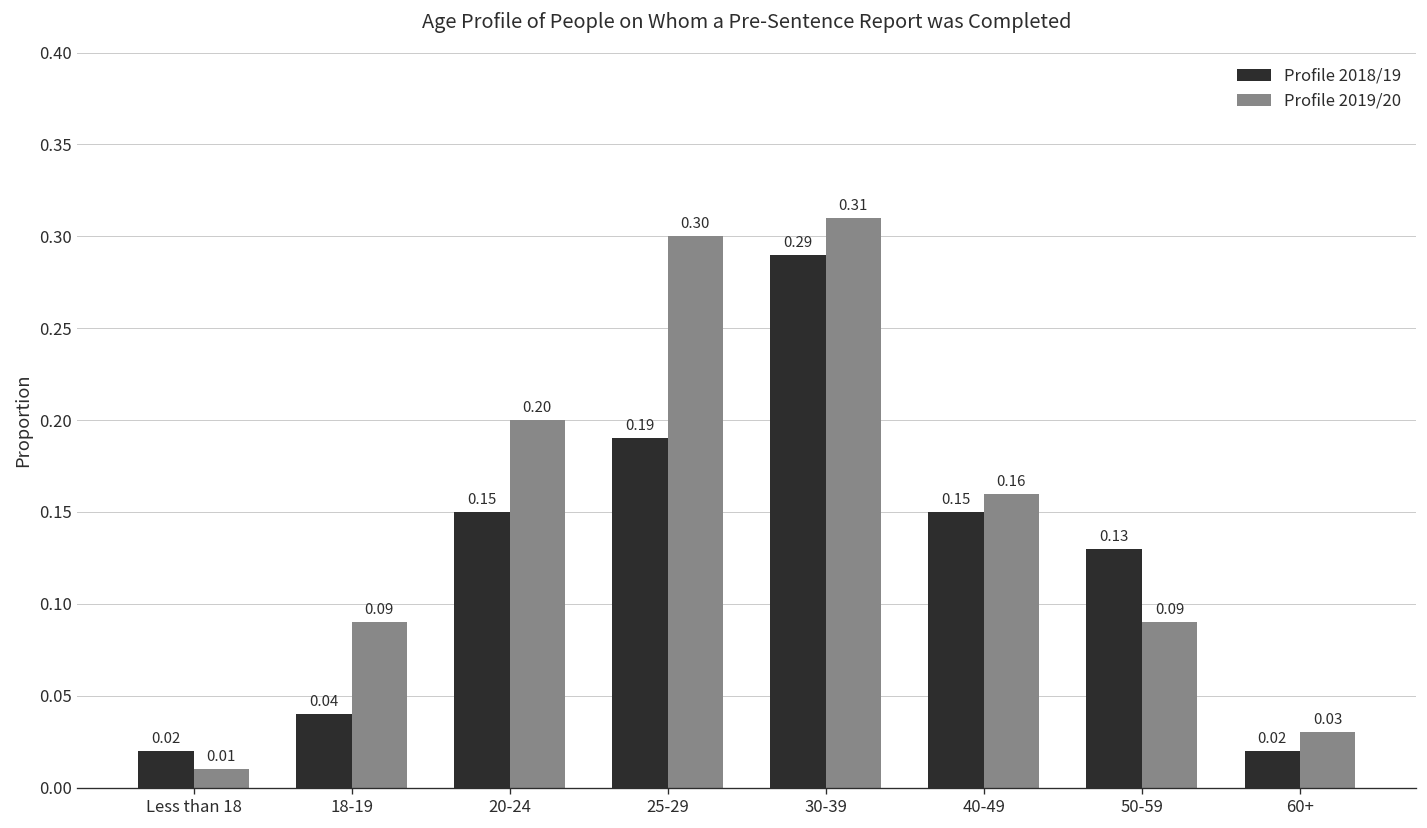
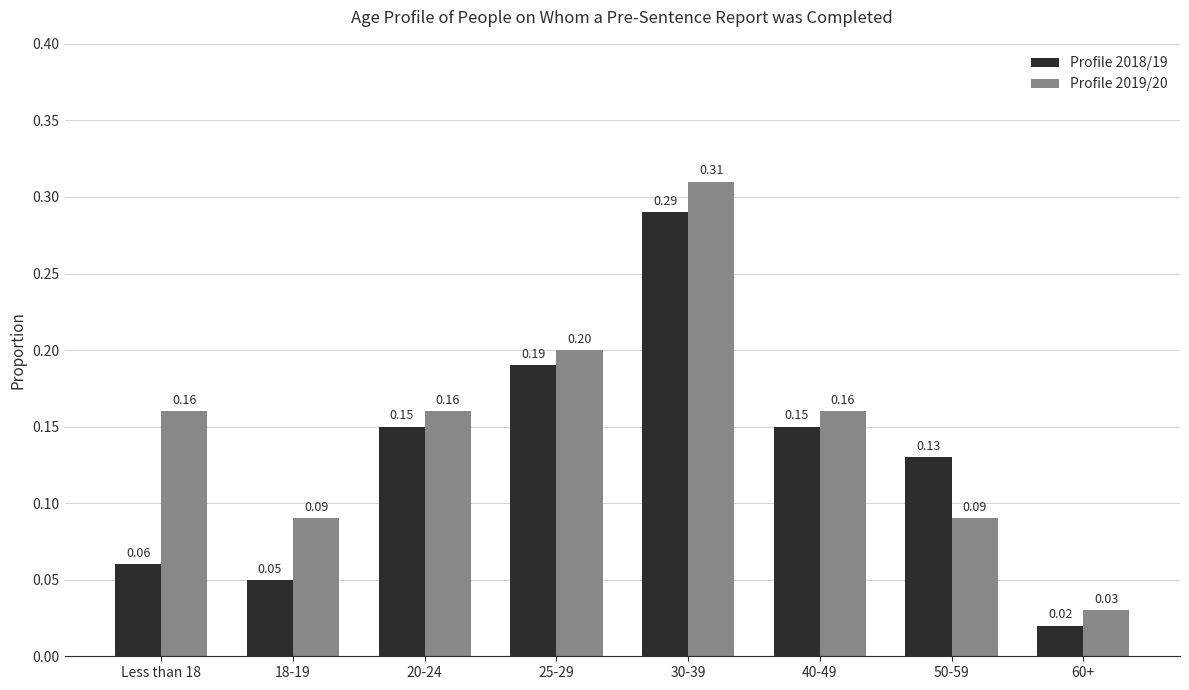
  {
    "Profile 2018/19": {
-     "Less than 18": 0.02,
-     "18-19": 0.04,
+     "Less than 18": 0.06,
+     "18-19": 0.05,
      "20-24": 0.15,
      "25-29": 0.19,
      "30-39": 0.29,
      "40-49": 0.15,
      "50-59": 0.13,
      "60+": 0.02
    },
    "Profile 2019/20": {
-     "Less than 18": 0.01,
+     "Less than 18": 0.16,
      "18-19": 0.09,
-     "20-24": 0.20,
-     "25-29": 0.30,
+     "20-24": 0.16,
+     "25-29": 0.20,
      "30-39": 0.31,
      "40-49": 0.16,
      "50-59": 0.09,
      "60+": 0.03
    }
  }
